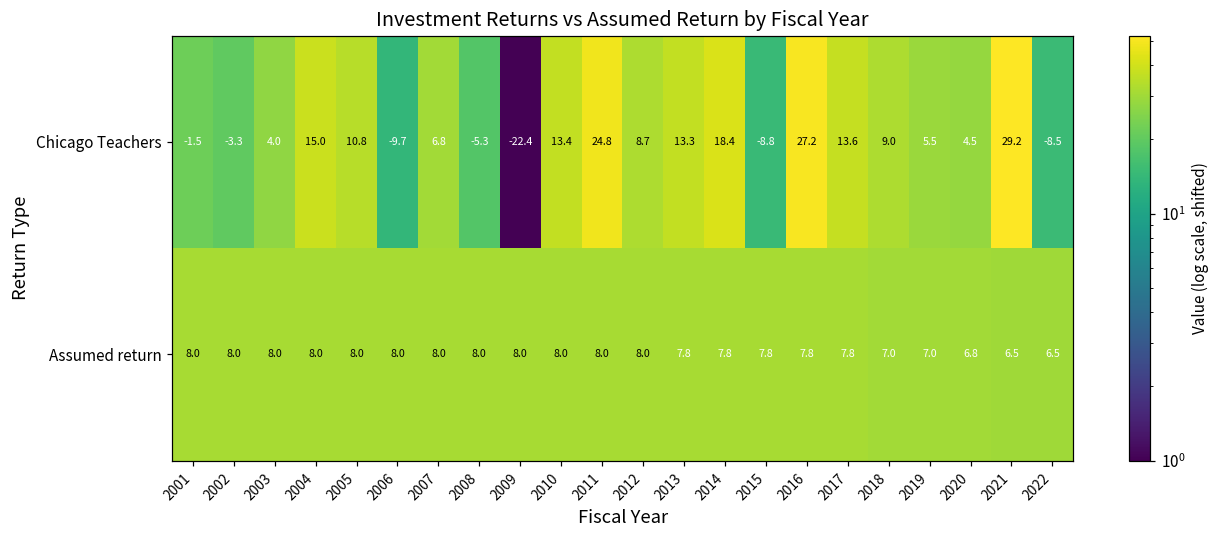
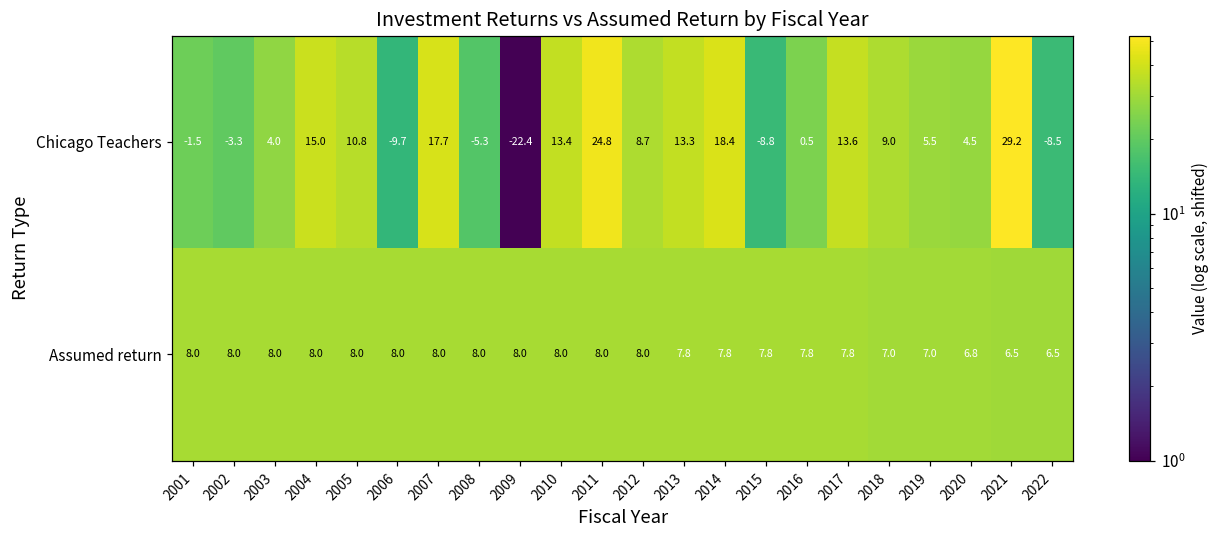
  {
    "Chicago Teachers": {
      "2001": -1.5,
      "2002": -3.3,
      "2003": 4.0,
      "2004": 15.0,
      "2005": 10.8,
      "2006": -9.7,
-     "2007": 6.8,
+     "2007": 17.7,
      "2008": -5.3,
      "2009": -22.4,
      "2010": 13.4,
      "2011": 24.8,
      "2012": 8.7,
      "2013": 13.3,
      "2014": 18.4,
      "2015": -8.8,
-     "2016": 27.2,
+     "2016": 0.5,
      "2017": 13.6,
      "2018": 9.0,
      "2019": 5.5,
      "2020": 4.5,
      "2021": 29.2,
      "2022": -8.5
    },
    "Assumed return": {
      "2001": 8.0,
      "2002": 8.0,
      "2003": 8.0,
      "2004": 8.0,
      "2005": 8.0,
      "2006": 8.0,
      "2007": 8.0,
      "2008": 8.0,
      "2009": 8.0,
      "2010": 8.0,
      "2011": 8.0,
      "2012": 8.0,
      "2013": 7.8,
      "2014": 7.8,
      "2015": 7.8,
      "2016": 7.8,
      "2017": 7.8,
      "2018": 7.0,
      "2019": 7.0,
      "2020": 6.8,
      "2021": 6.5,
      "2022": 6.5
    }
  }
